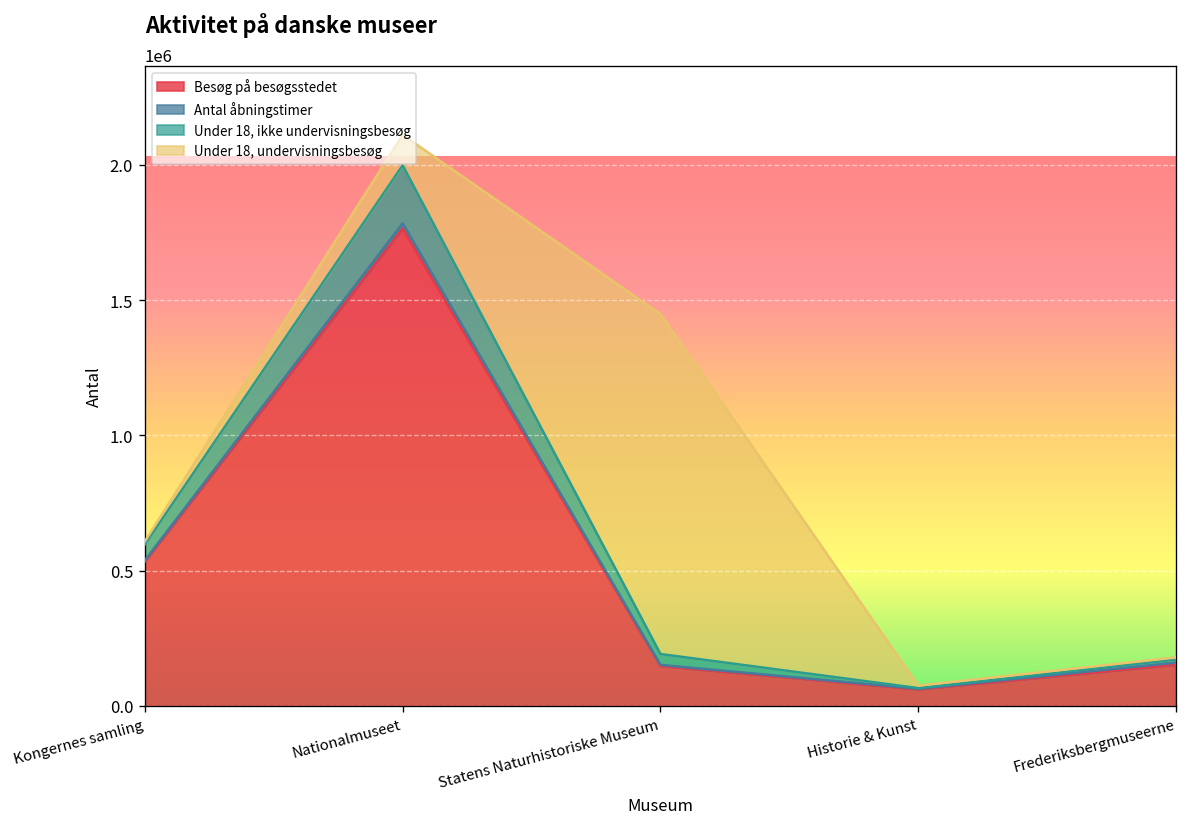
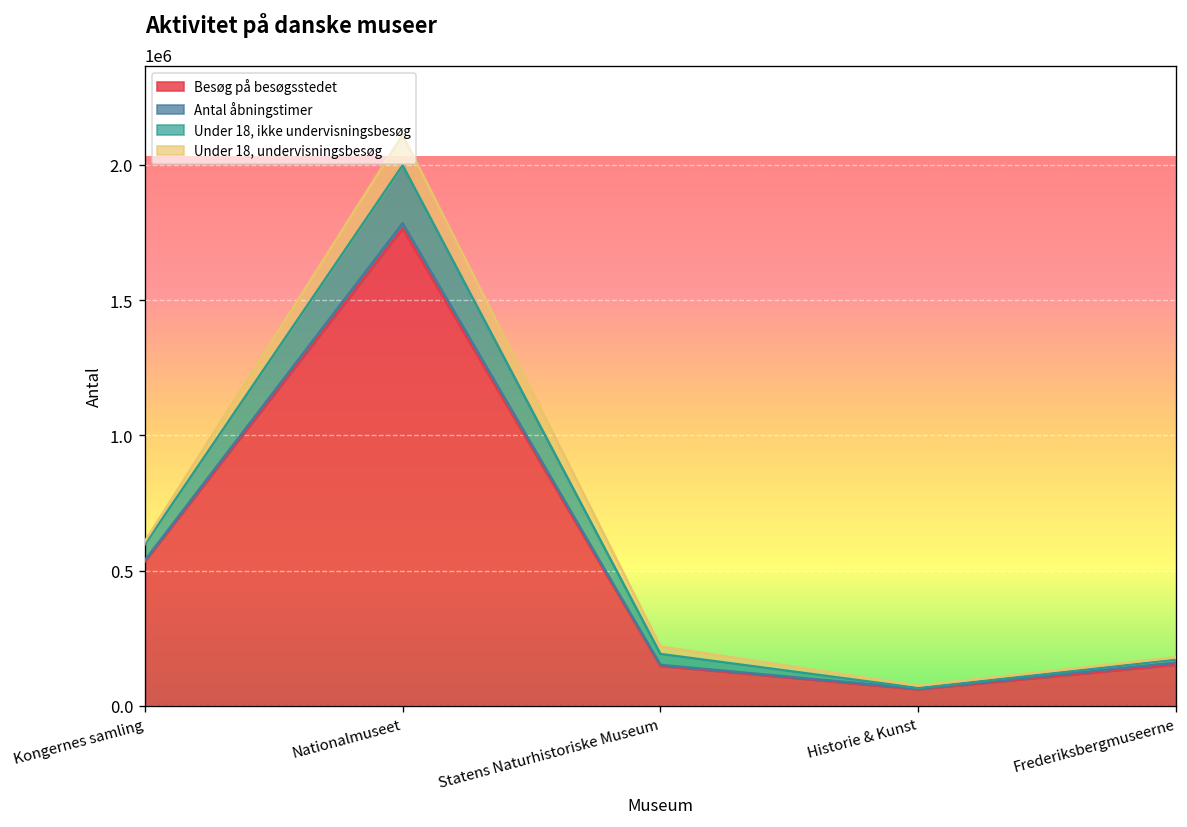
  {
    "Besøg på besøgsstedet": {
      "Nationalmuseet": 1770000
    },
    "Under 18, undervisningsbesøg": {
-     "Statens Naturhistoriske Museum": 1260000
+     "Statens Naturhistoriske Museum": 30000
    }
  }
